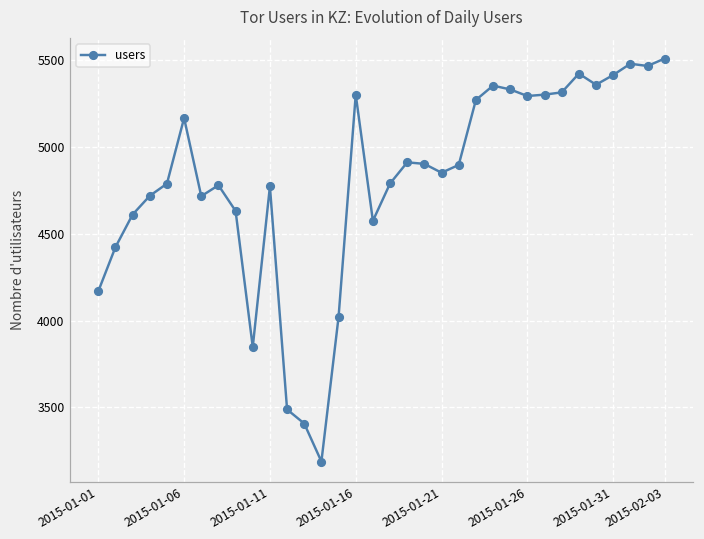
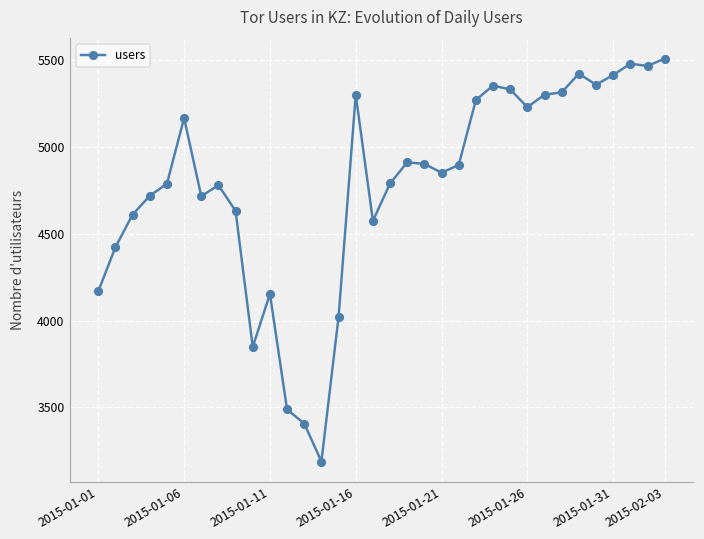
  {
    "2015-01-01": 4170,
    "2015-01-06": 5170,
-   "2015-01-11": 4770,
+   "2015-01-11": 4150,
    "2015-01-16": 5300,
    "2015-01-21": 4850,
-   "2015-01-26": 5290,
+   "2015-01-26": 5230,
    "2015-01-31": 5420,
    "2015-02-03": 5510
  }
